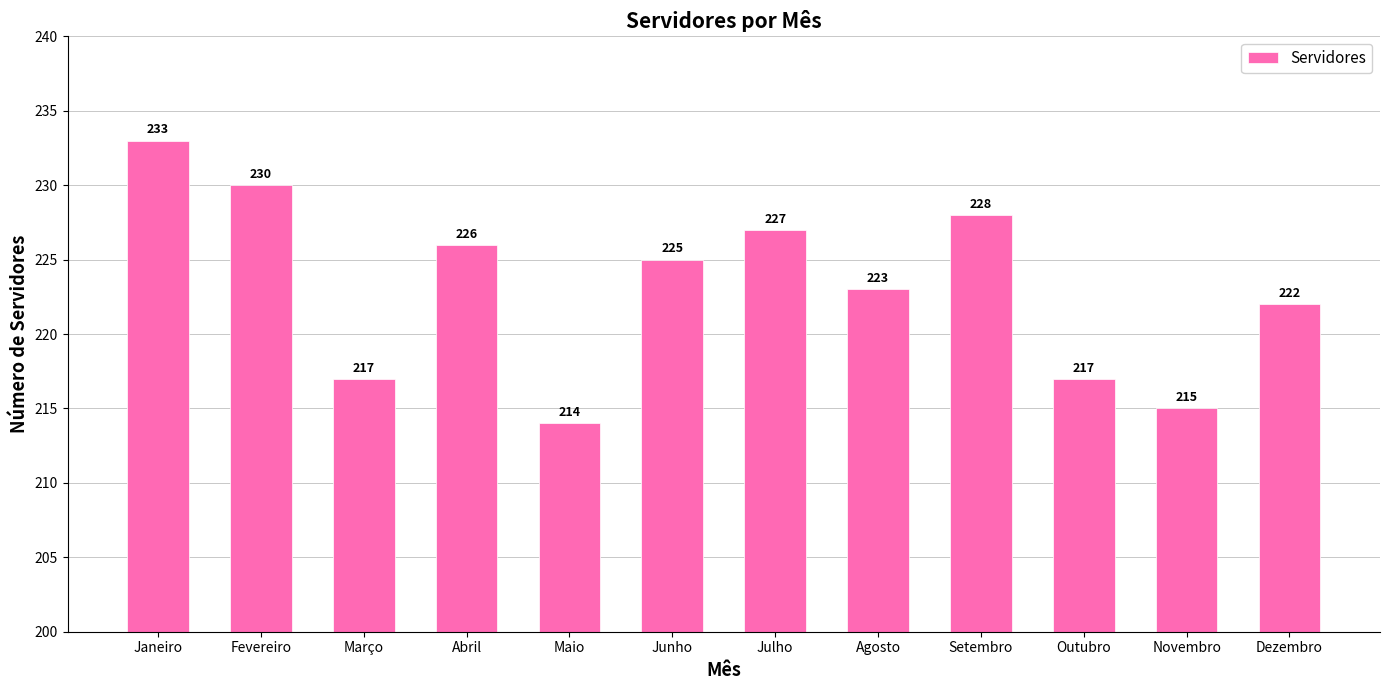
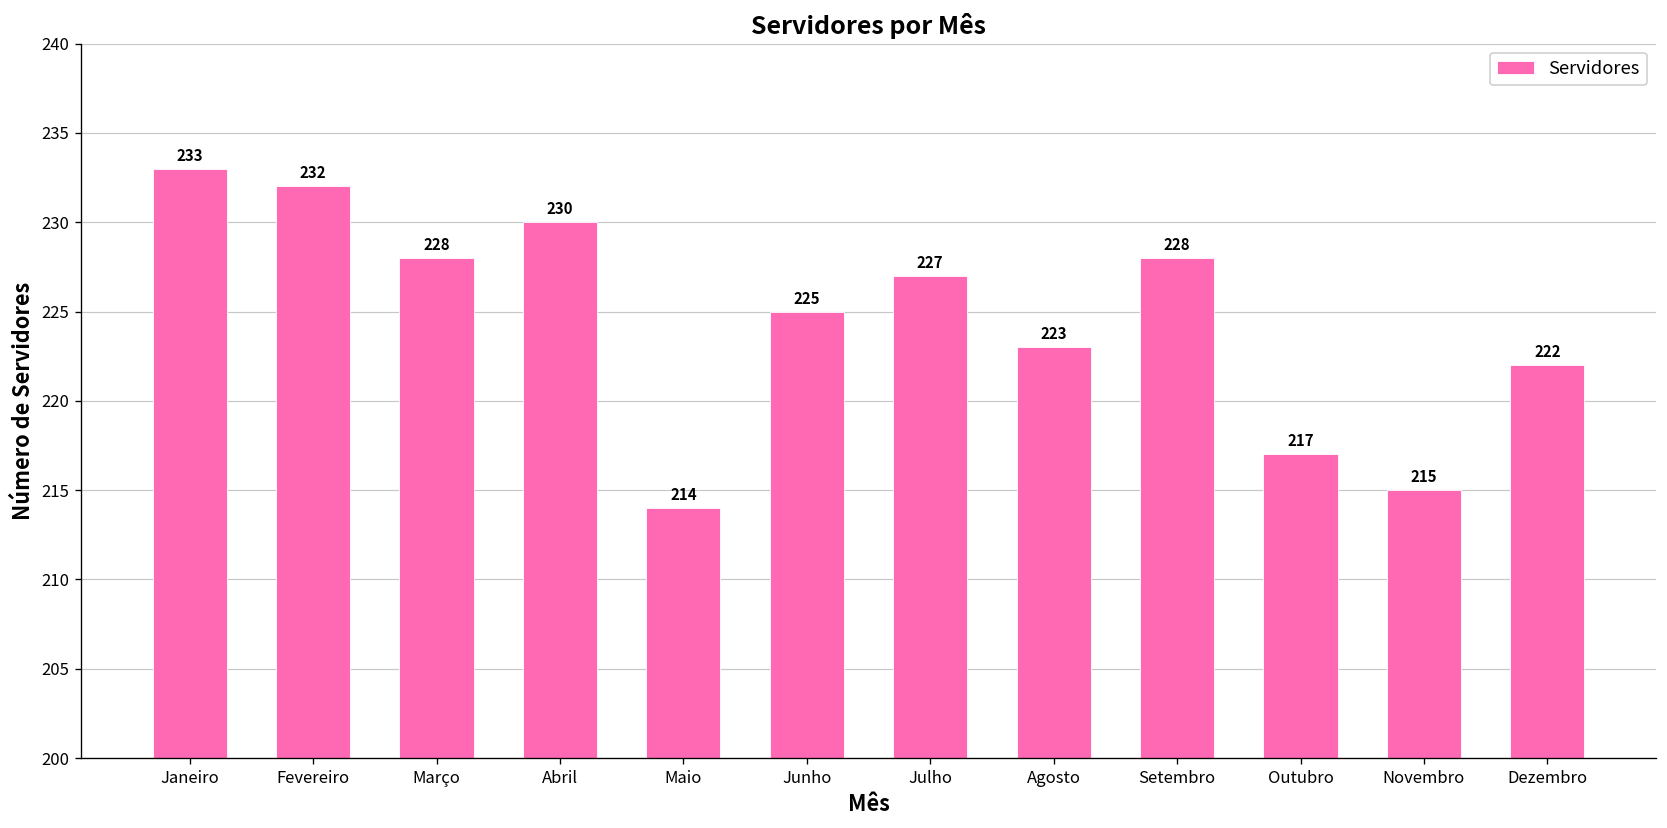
  {
    "Janeiro": 233,
-   "Fevereiro": 230,
-   "Março": 217,
-   "Abril": 226,
+   "Fevereiro": 232,
+   "Março": 228,
+   "Abril": 230,
    "Maio": 214,
    "Junho": 225,
    "Julho": 227,
    "Agosto": 223,
    "Setembro": 228,
    "Outubro": 217,
    "Novembro": 215,
    "Dezembro": 222
  }
